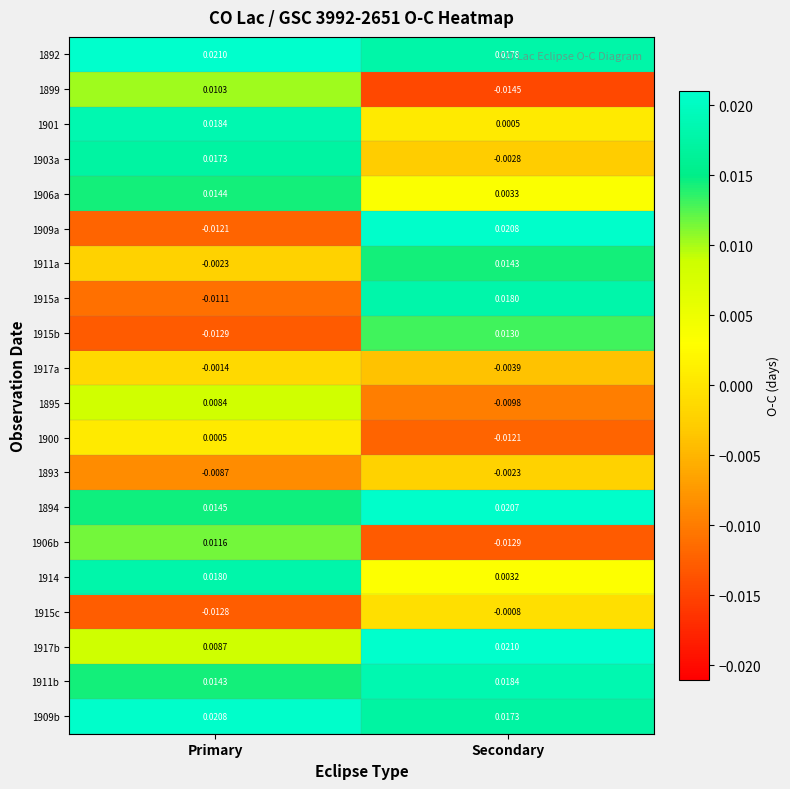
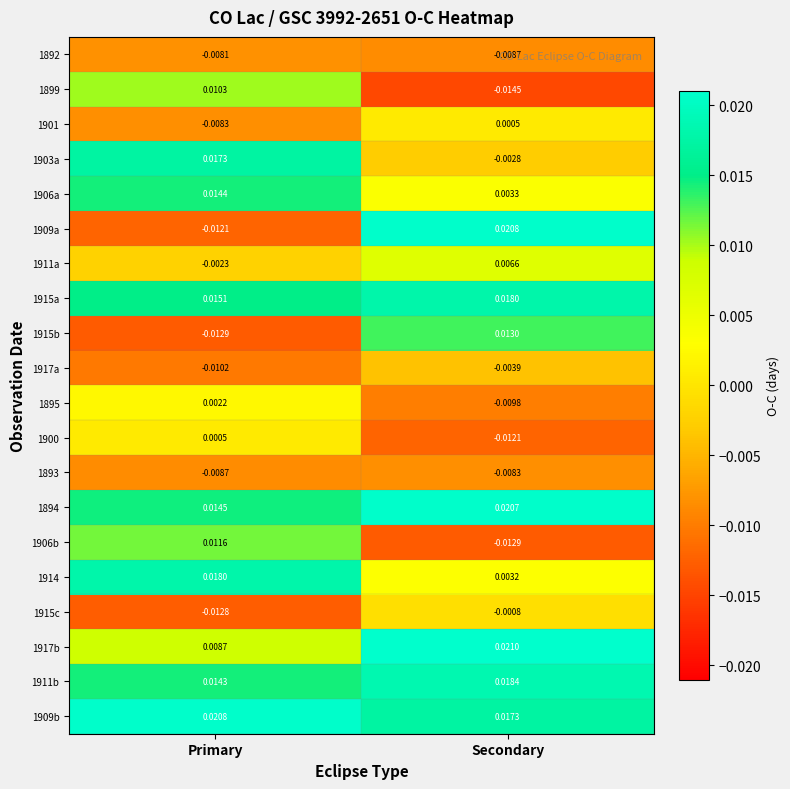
  {
    "1892": {
-     "Primary": 0.0210,
-     "Secondary": 0.0178
+     "Primary": -0.0081,
+     "Secondary": -0.0087
    },
    "1899": {
      "Primary": 0.0103,
      "Secondary": -0.0145
    },
    "1901": {
-     "Primary": 0.0184,
+     "Primary": -0.0083,
      "Secondary": 0.0005
    },
    "1903a": {
      "Primary": 0.0173,
      "Secondary": -0.0028
    },
    "1906a": {
      "Primary": 0.0144,
      "Secondary": 0.0033
    },
    "1909a": {
      "Primary": -0.0121,
      "Secondary": 0.0208
    },
    "1911a": {
      "Primary": -0.0023,
-     "Secondary": 0.0143
+     "Secondary": 0.0066
    },
    "1915a": {
-     "Primary": -0.0111,
+     "Primary": 0.0151,
      "Secondary": 0.0180
    },
    "1915b": {
      "Primary": -0.0129,
      "Secondary": 0.0130
    },
    "1917a": {
-     "Primary": -0.0014,
+     "Primary": -0.0102,
      "Secondary": -0.0039
    },
    "1895": {
-     "Primary": 0.0084,
+     "Primary": 0.0022,
      "Secondary": -0.0098
    },
    "1900": {
      "Primary": 0.0005,
      "Secondary": -0.0121
    },
    "1893": {
      "Primary": -0.0087,
-     "Secondary": -0.0023
+     "Secondary": -0.0083
    },
    "1894": {
      "Primary": 0.0145,
      "Secondary": 0.0207
    },
    "1906b": {
      "Primary": 0.0116,
      "Secondary": -0.0129
    },
    "1914": {
      "Primary": 0.0180,
      "Secondary": 0.0032
    },
    "1915c": {
      "Primary": -0.0128,
      "Secondary": -0.0008
    },
    "1917b": {
      "Primary": 0.0087,
      "Secondary": 0.0210
    },
    "1911b": {
      "Primary": 0.0143,
      "Secondary": 0.0184
    },
    "1909b": {
      "Primary": 0.0208,
      "Secondary": 0.0173
    }
  }
